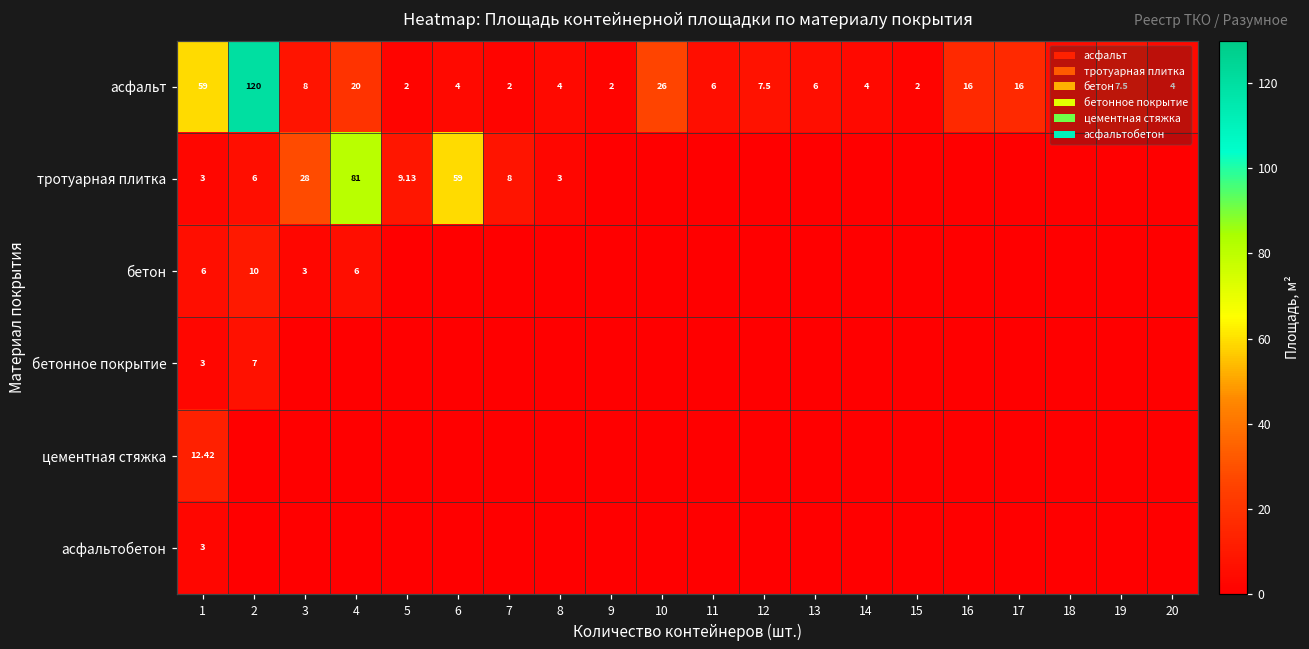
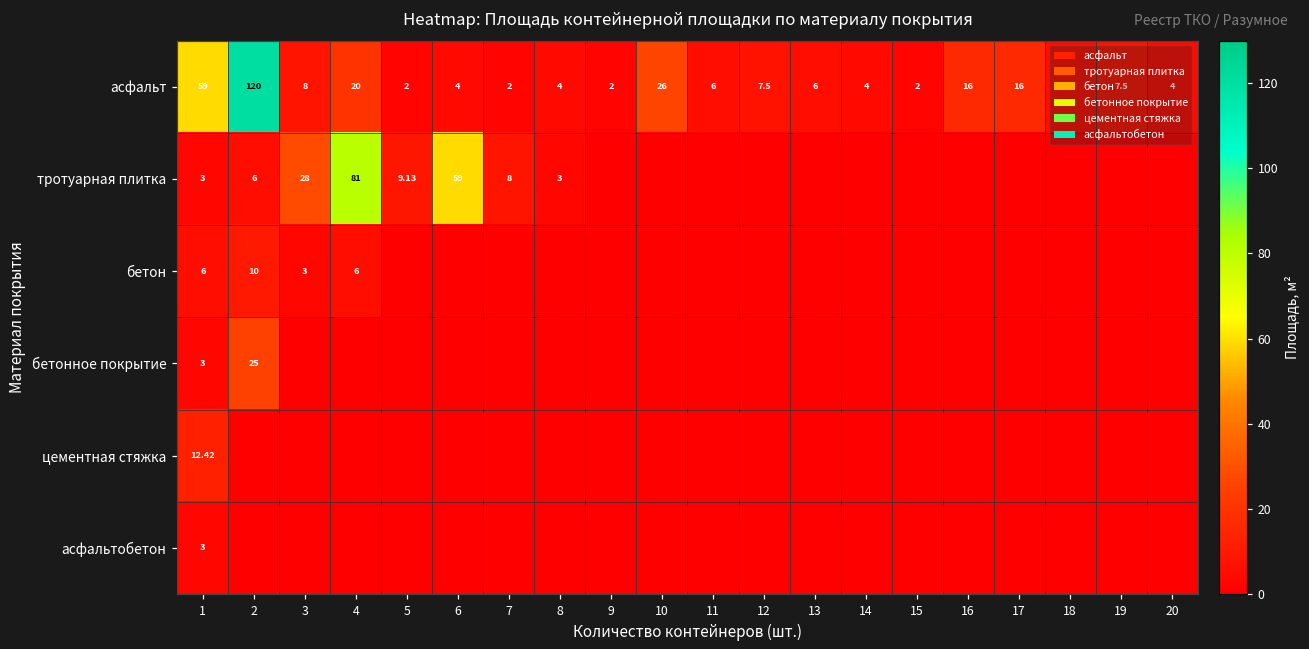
  {
    "асфальт": {
      "1": 59,
      "2": 120,
      "3": 8,
      "4": 20,
      "5": 2,
      "6": 4,
      "7": 2,
      "8": 4,
      "9": 2,
      "10": 26,
      "11": 6,
      "12": 7.5,
      "13": 6,
      "14": 4,
      "15": 2,
      "16": 16,
      "17": 16
    },
    "тротуарная плитка": {
      "1": 3,
      "2": 6,
      "3": 28,
      "4": 81,
      "5": 9.13,
      "6": 59,
      "7": 8,
      "8": 3
    },
    "бетон": {
      "1": 6,
      "2": 10,
      "3": 3,
      "4": 6
    },
    "бетонное покрытие": {
      "1": 3,
-     "2": 7
+     "2": 25
    },
    "цементная стяжка": {
      "1": 12.42
    },
    "асфальтобетон": {
      "1": 3
    }
  }
